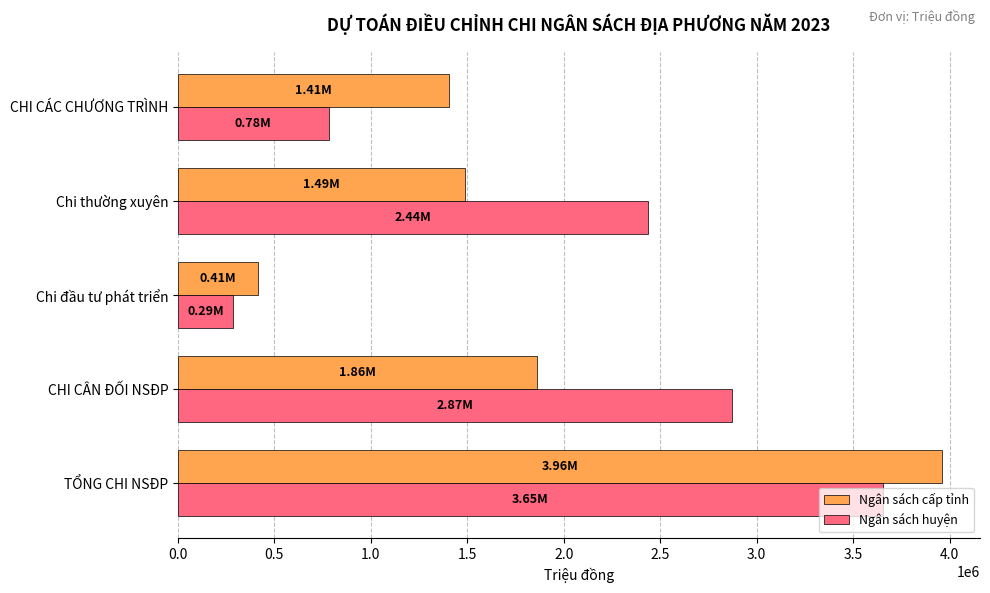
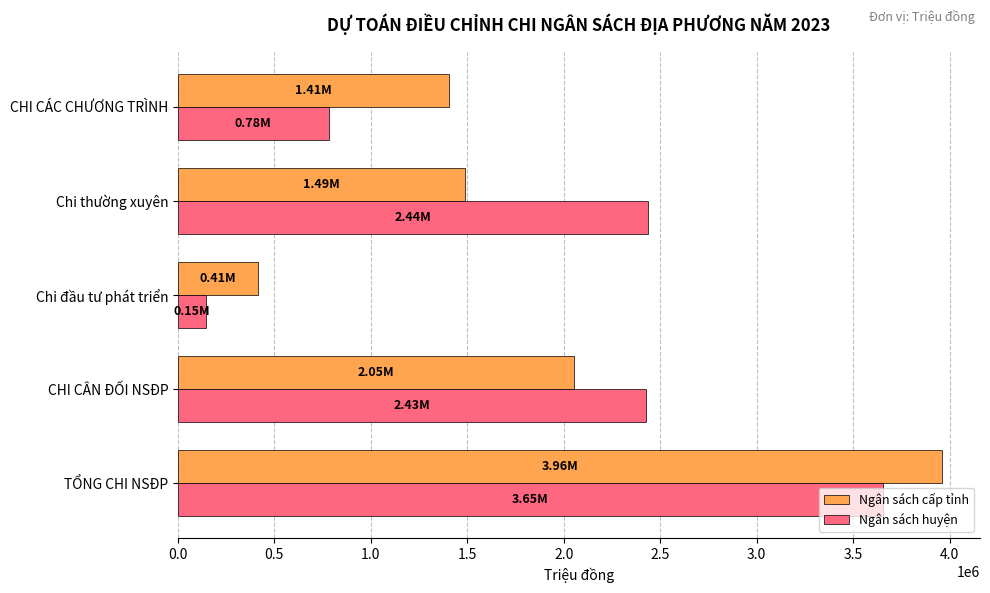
  {
    "Ngân sách cấp tỉnh": {
      "CHI CÁC CHƯƠNG TRÌNH": "1.41M",
      "Chi thường xuyên": "1.49M",
      "Chi đầu tư phát triển": "0.41M",
-     "CHI CÂN ĐỐI NSĐP": "1.86M",
+     "CHI CÂN ĐỐI NSĐP": "2.05M",
      "TỔNG CHI NSĐP": "3.96M"
    },
    "Ngân sách huyện": {
      "CHI CÁC CHƯƠNG TRÌNH": "0.78M",
      "Chi thường xuyên": "2.44M",
-     "Chi đầu tư phát triển": "0.29M",
-     "CHI CÂN ĐỐI NSĐP": "2.87M"
+     "Chi đầu tư phát triển": "0.15M",
+     "CHI CÂN ĐỐI NSĐP": "2.43M"
    }
  }
